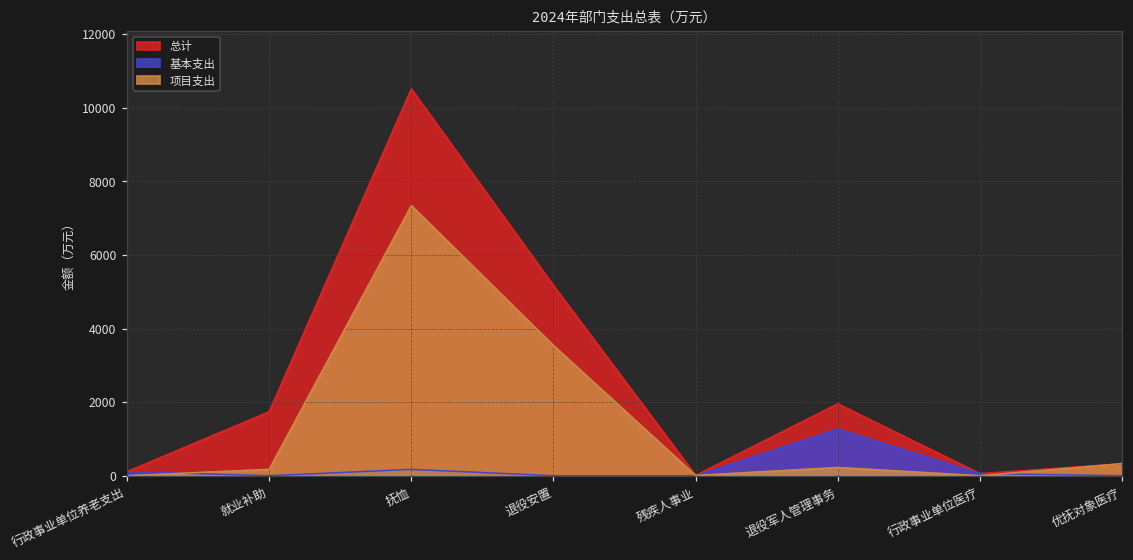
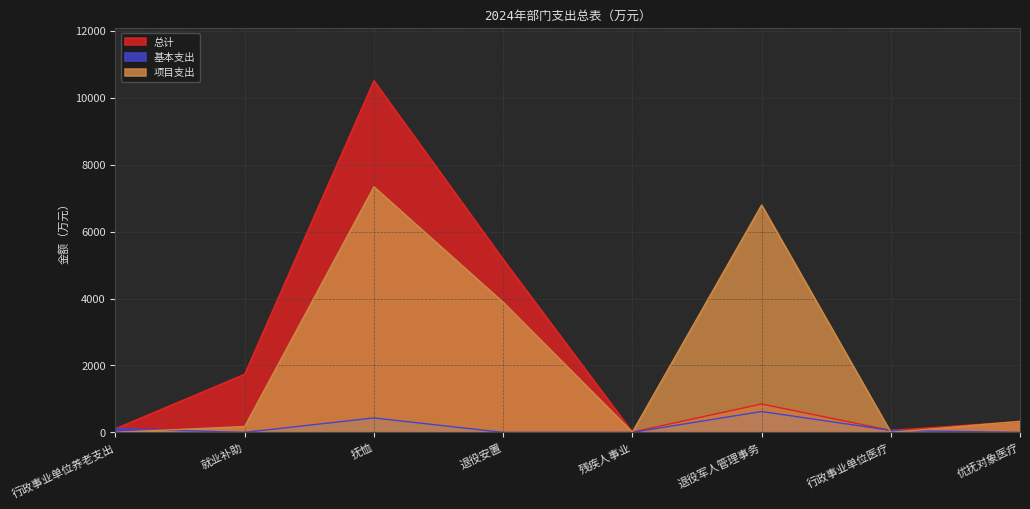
  {
    "总计": {
      "就业补助": 1700,
      "抚恤": 10500,
      "退役安置": 5200,
-     "退役军人管理事务": 2000
+     "退役军人管理事务": 800
    },
    "基本支出": {
      "就业补助": 0,
-     "抚恤": 200,
+     "抚恤": 400,
      "退役安置": 0,
-     "退役军人管理事务": 1300,
+     "退役军人管理事务": 600,
      "优抚对象医疗": 0
    },
    "项目支出": {
      "行政事业单位养老支出": 0,
      "就业补助": 200,
      "抚恤": 7300,
-     "退役安置": 3500,
-     "退役军人管理事务": 200
+     "退役安置": 3900,
+     "退役军人管理事务": 6800
    }
  }
